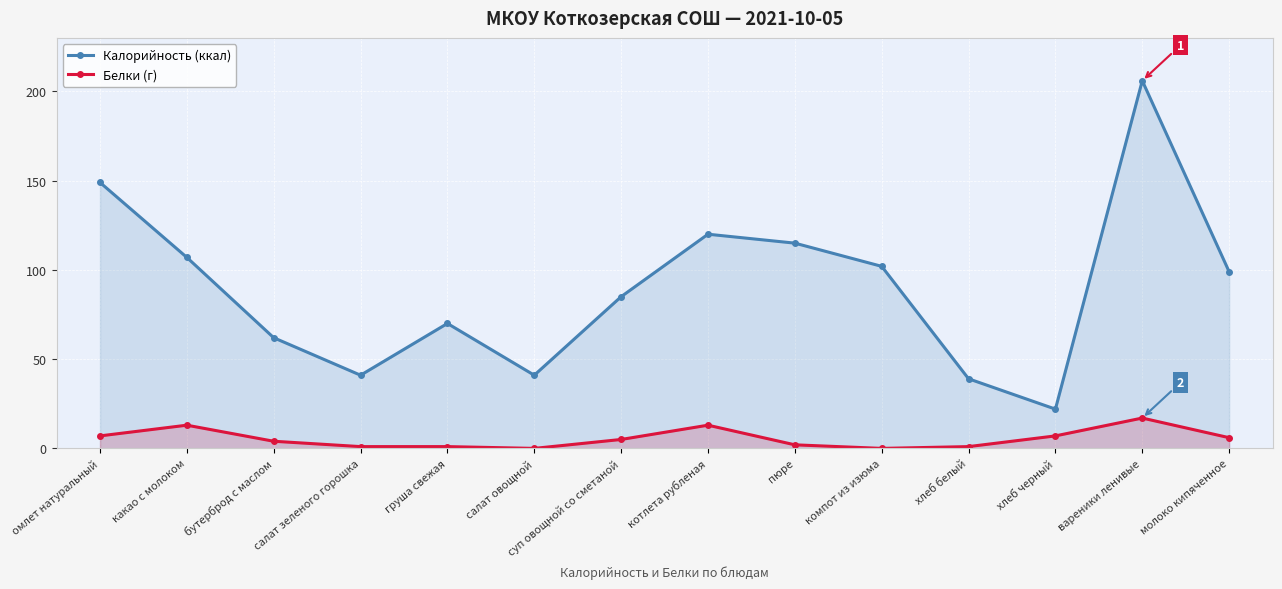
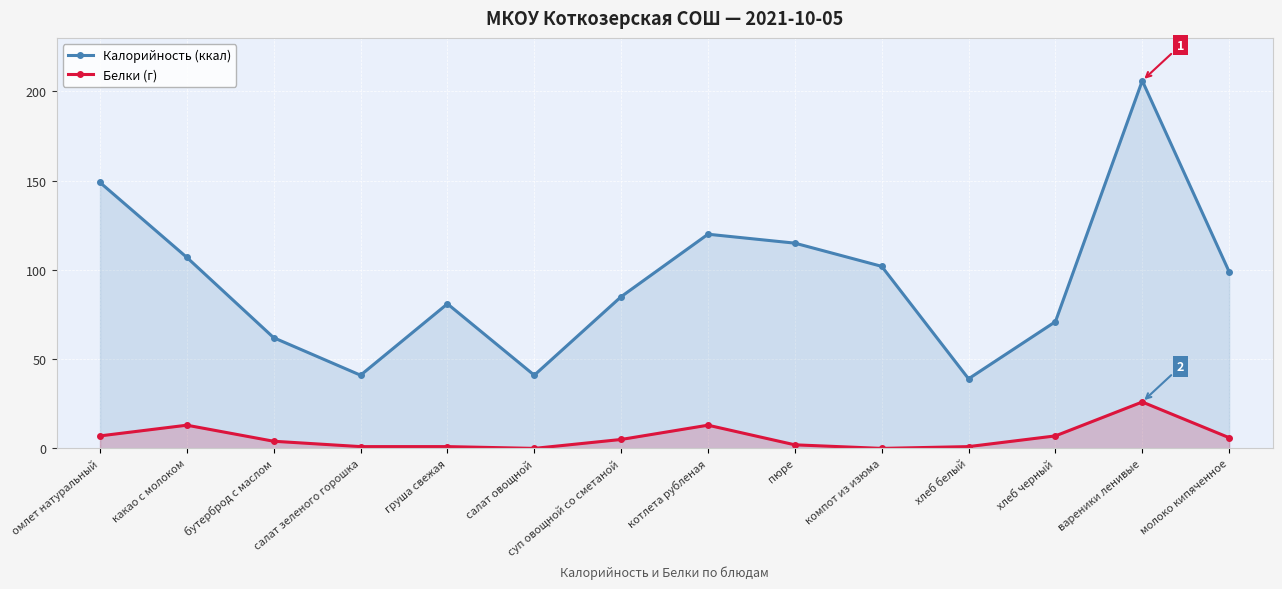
  {
    "Калорийность (ккал)": {
      "омлет натуральный": 149,
      "какао с молоком": 107,
      "бутерброд с маслом": 62,
      "салат зеленого горошка": 41,
-     "груша свежая": 70,
+     "груша свежая": 81,
      "салат овощной": 41,
      "суп овощной со сметаной": 85,
      "котлета рубленая": 120,
      "пюре": 115,
      "компот из изюма": 102,
      "хлеб белый": 39,
-     "хлеб черный": 22,
+     "хлеб черный": 71,
      "вареники ленивые": 206,
      "молоко кипяченное": 99
    },
    "Белки (г)": {
      "омлет натуральный": 7,
      "какао с молоком": 13,
      "бутерброд с маслом": 4,
      "салат зеленого горошка": 1,
      "груша свежая": 1,
      "салат овощной": 0,
      "суп овощной со сметаной": 5,
      "котлета рубленая": 13,
      "пюре": 2,
      "компот из изюма": 0,
      "хлеб белый": 1,
      "хлеб черный": 7,
-     "вареники ленивые": 17,
+     "вареники ленивые": 26,
      "молоко кипяченное": 6
    }
  }
